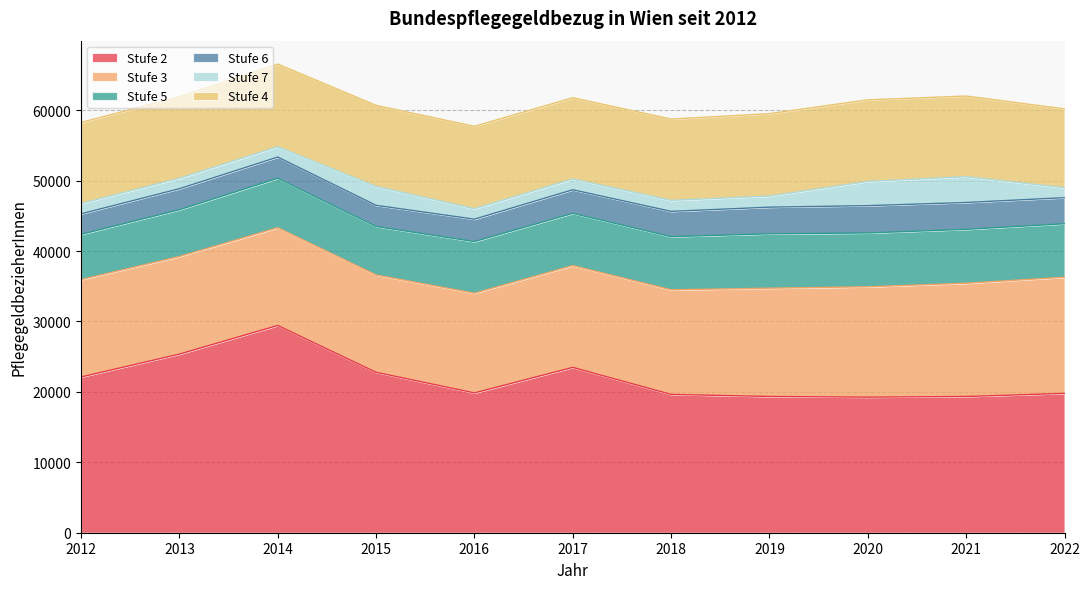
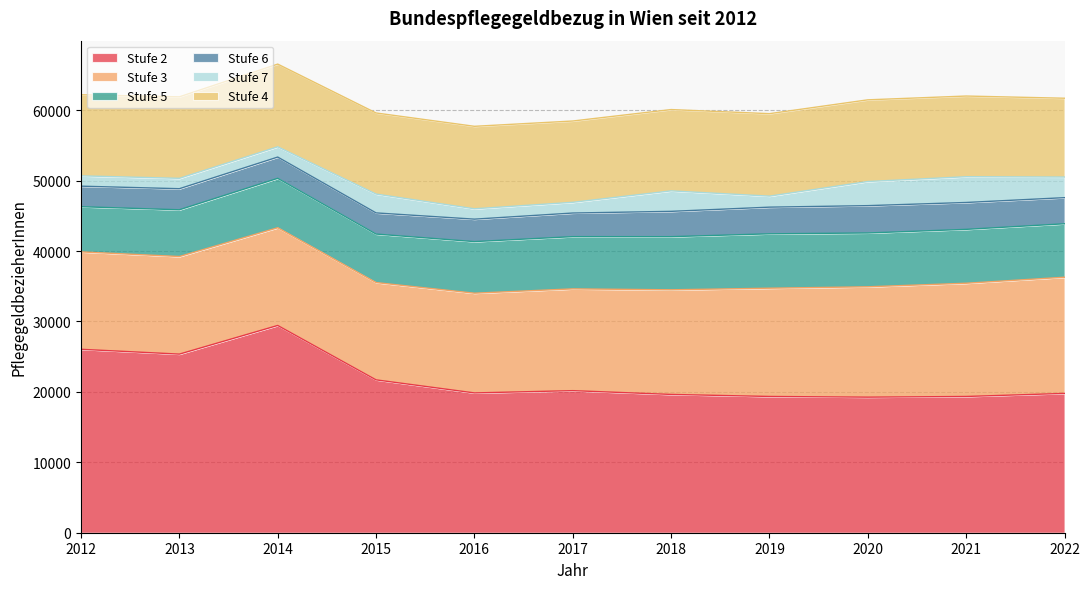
  {
    "Stufe 2": {
-     "2012": 22000,
+     "2012": 26000,
      "2013": 25000,
      "2014": 29000,
-     "2015": 23000,
+     "2015": 22000,
      "2016": 20000,
-     "2017": 23000,
+     "2017": 20000,
      "2018": 20000,
      "2019": 19000,
      "2020": 19000,
      "2021": 19000,
      "2022": 20000
    },
    "Stufe 7": {
      "2012": 1000,
      "2013": 1000,
      "2014": 1000,
      "2015": 3000,
      "2016": 1000,
      "2017": 2000,
-     "2018": 2000,
+     "2018": 3000,
      "2019": 2000,
      "2020": 3000,
      "2021": 4000,
-     "2022": 1000
+     "2022": 3000
    }
  }
